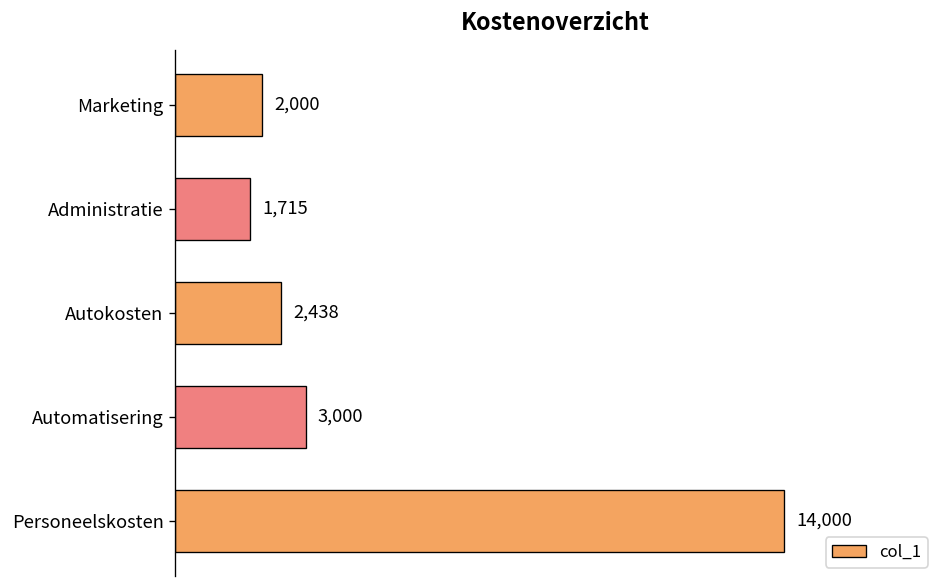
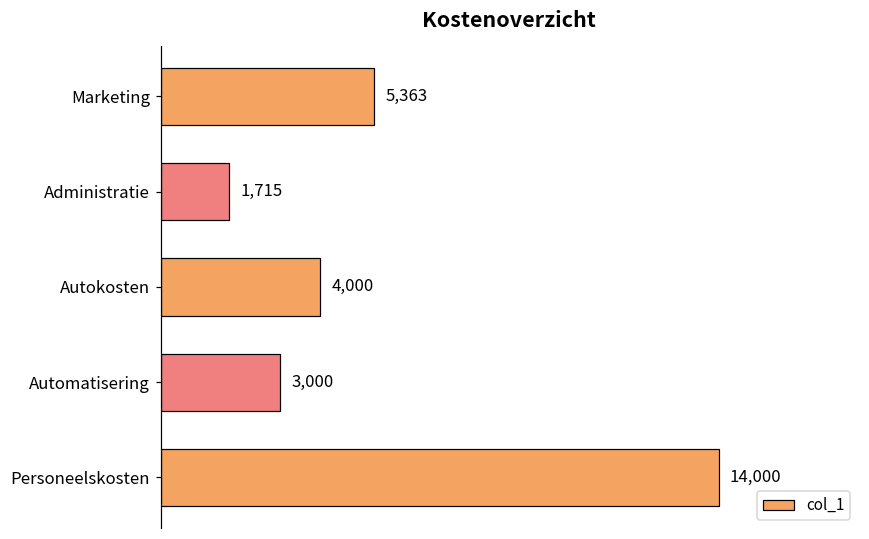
  {
-   "Marketing": "2,000",
+   "Marketing": "5,363",
    "Administratie": "1,715",
-   "Autokosten": "2,438",
+   "Autokosten": "4,000",
    "Automatisering": "3,000",
    "Personeelskosten": "14,000"
  }
